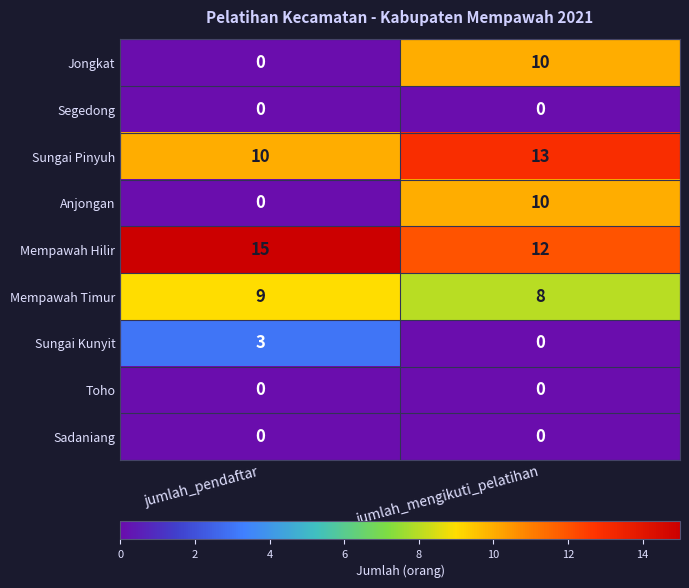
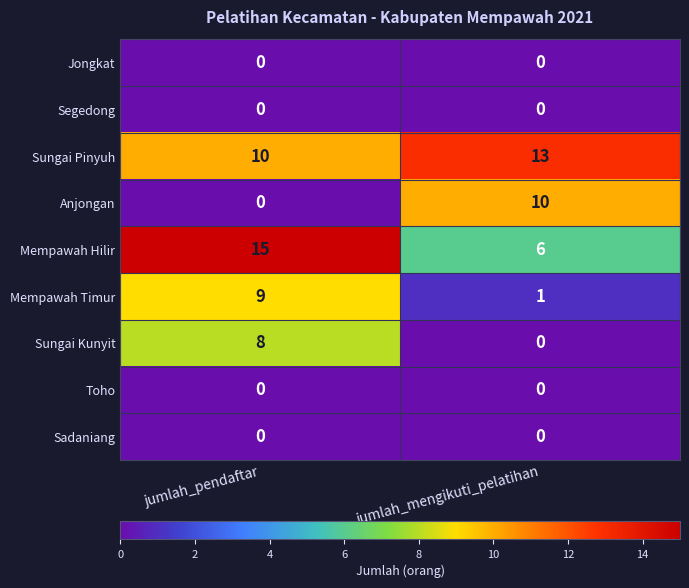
  {
    "Jongkat": {
      "jumlah_pendaftar": 0,
-     "jumlah_mengikuti_pelatihan": 10
+     "jumlah_mengikuti_pelatihan": 0
    },
    "Segedong": {
      "jumlah_pendaftar": 0,
      "jumlah_mengikuti_pelatihan": 0
    },
    "Sungai Pinyuh": {
      "jumlah_pendaftar": 10,
      "jumlah_mengikuti_pelatihan": 13
    },
    "Anjongan": {
      "jumlah_pendaftar": 0,
      "jumlah_mengikuti_pelatihan": 10
    },
    "Mempawah Hilir": {
      "jumlah_pendaftar": 15,
-     "jumlah_mengikuti_pelatihan": 12
+     "jumlah_mengikuti_pelatihan": 6
    },
    "Mempawah Timur": {
      "jumlah_pendaftar": 9,
-     "jumlah_mengikuti_pelatihan": 8
+     "jumlah_mengikuti_pelatihan": 1
    },
    "Sungai Kunyit": {
-     "jumlah_pendaftar": 3,
+     "jumlah_pendaftar": 8,
      "jumlah_mengikuti_pelatihan": 0
    },
    "Toho": {
      "jumlah_pendaftar": 0,
      "jumlah_mengikuti_pelatihan": 0
    },
    "Sadaniang": {
      "jumlah_pendaftar": 0,
      "jumlah_mengikuti_pelatihan": 0
    }
  }
